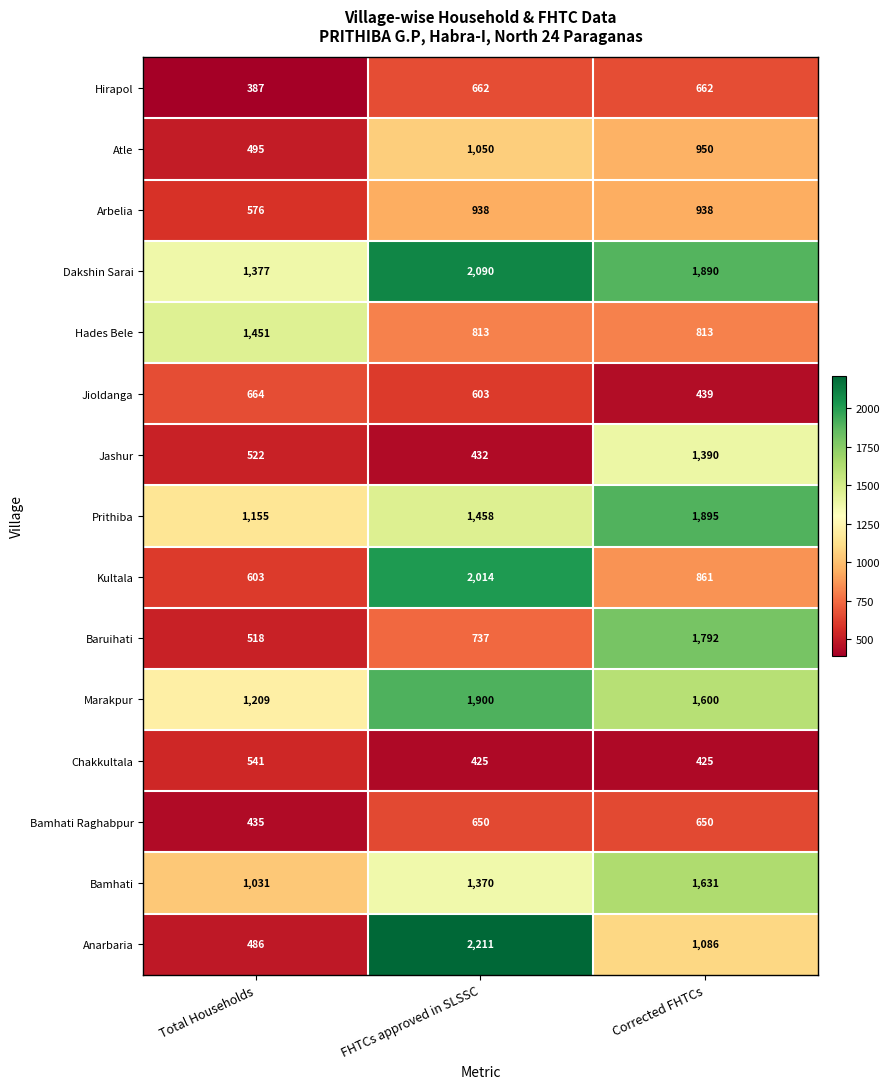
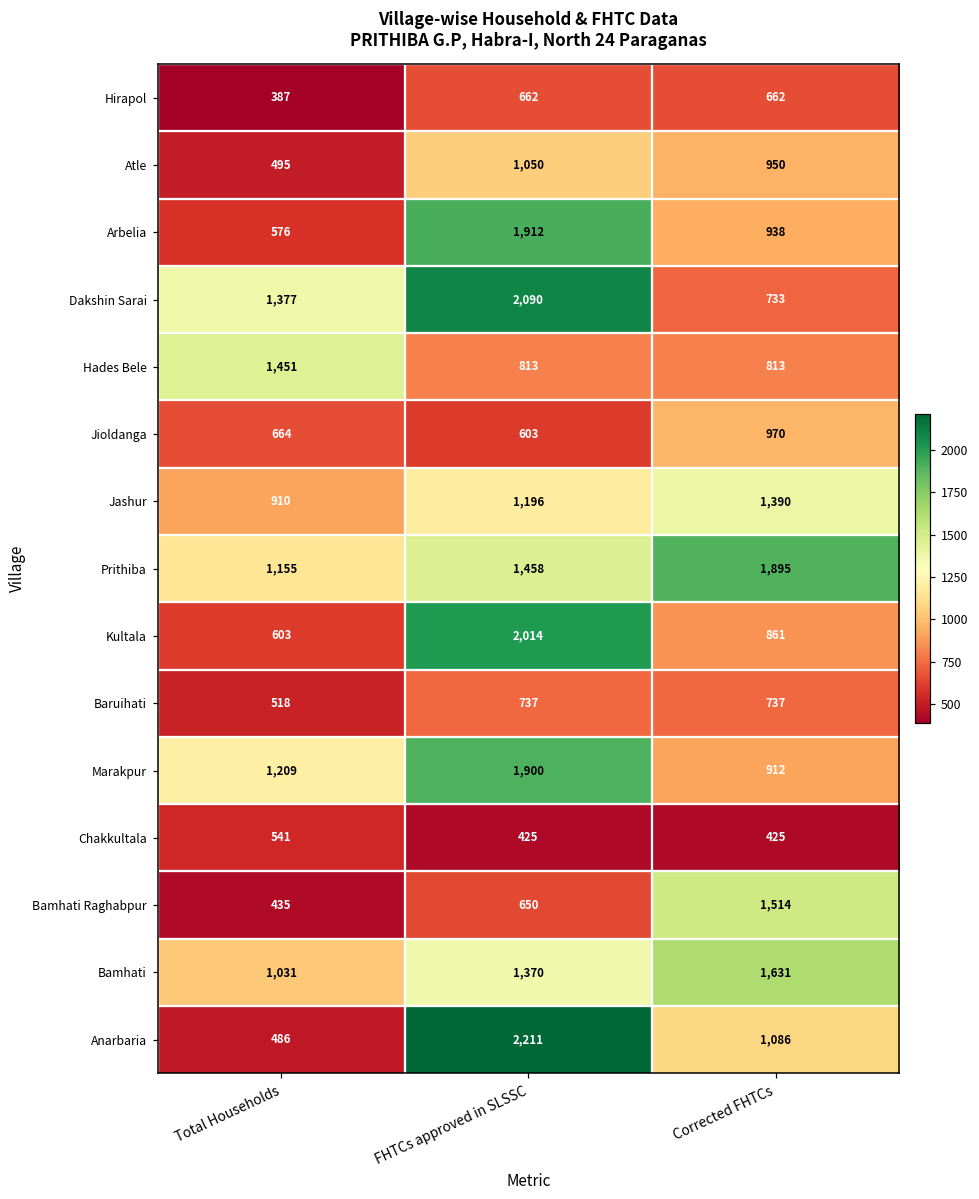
  {
    "Hirapol": {
      "Total Households": "387",
      "FHTCs approved in SLSSC": "662",
      "Corrected FHTCs": "662"
    },
    "Atle": {
      "Total Households": "495",
      "FHTCs approved in SLSSC": "1,050",
      "Corrected FHTCs": "950"
    },
    "Arbelia": {
      "Total Households": "576",
-     "FHTCs approved in SLSSC": "938",
+     "FHTCs approved in SLSSC": "1,912",
      "Corrected FHTCs": "938"
    },
    "Dakshin Sarai": {
      "Total Households": "1,377",
      "FHTCs approved in SLSSC": "2,090",
-     "Corrected FHTCs": "1,890"
+     "Corrected FHTCs": "733"
    },
    "Hades Bele": {
      "Total Households": "1,451",
      "FHTCs approved in SLSSC": "813",
      "Corrected FHTCs": "813"
    },
    "Jioldanga": {
      "Total Households": "664",
      "FHTCs approved in SLSSC": "603",
-     "Corrected FHTCs": "439"
+     "Corrected FHTCs": "970"
    },
    "Jashur": {
-     "Total Households": "522",
-     "FHTCs approved in SLSSC": "432",
+     "Total Households": "910",
+     "FHTCs approved in SLSSC": "1,196",
      "Corrected FHTCs": "1,390"
    },
    "Prithiba": {
      "Total Households": "1,155",
      "FHTCs approved in SLSSC": "1,458",
      "Corrected FHTCs": "1,895"
    },
    "Kultala": {
      "Total Households": "603",
      "FHTCs approved in SLSSC": "2,014",
      "Corrected FHTCs": "861"
    },
    "Baruihati": {
      "Total Households": "518",
      "FHTCs approved in SLSSC": "737",
-     "Corrected FHTCs": "1,792"
+     "Corrected FHTCs": "737"
    },
    "Marakpur": {
      "Total Households": "1,209",
      "FHTCs approved in SLSSC": "1,900",
-     "Corrected FHTCs": "1,600"
+     "Corrected FHTCs": "912"
    },
    "Chakkultala": {
      "Total Households": "541",
      "FHTCs approved in SLSSC": "425",
      "Corrected FHTCs": "425"
    },
    "Bamhati Raghabpur": {
      "Total Households": "435",
      "FHTCs approved in SLSSC": "650",
-     "Corrected FHTCs": "650"
+     "Corrected FHTCs": "1,514"
    },
    "Bamhati": {
      "Total Households": "1,031",
      "FHTCs approved in SLSSC": "1,370",
      "Corrected FHTCs": "1,631"
    },
    "Anarbaria": {
      "Total Households": "486",
      "FHTCs approved in SLSSC": "2,211",
      "Corrected FHTCs": "1,086"
    }
  }
